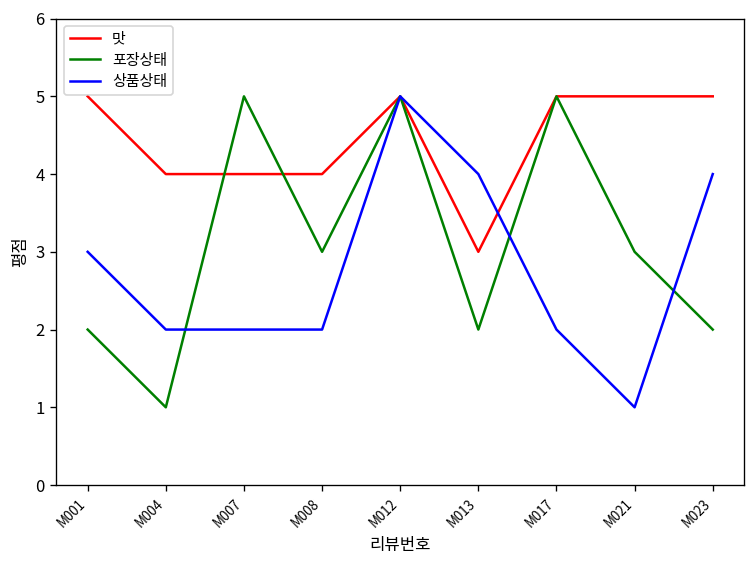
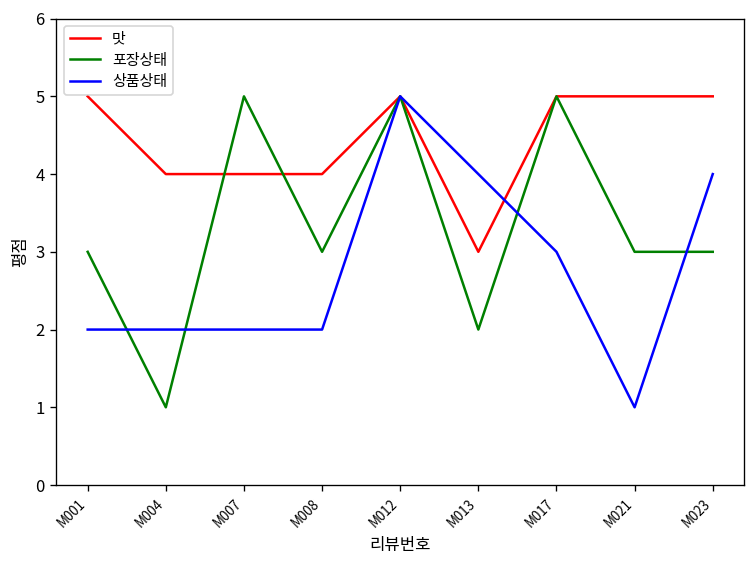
  {
    "맛": {
      "M004": 4,
      "M007": 4,
      "M008": 4,
      "M013": 3,
      "M021": 5,
      "M023": 5
    },
    "포장상태": {
-     "M001": 2,
+     "M001": 3,
      "M004": 1,
      "M007": 5,
      "M008": 3,
      "M013": 2,
      "M021": 3,
-     "M023": 2
+     "M023": 3
    },
    "상품상태": {
-     "M001": 3,
+     "M001": 2,
      "M004": 2,
      "M007": 2,
      "M008": 2,
      "M013": 4,
-     "M017": 2,
+     "M017": 3,
      "M021": 1,
      "M023": 4
    }
  }
